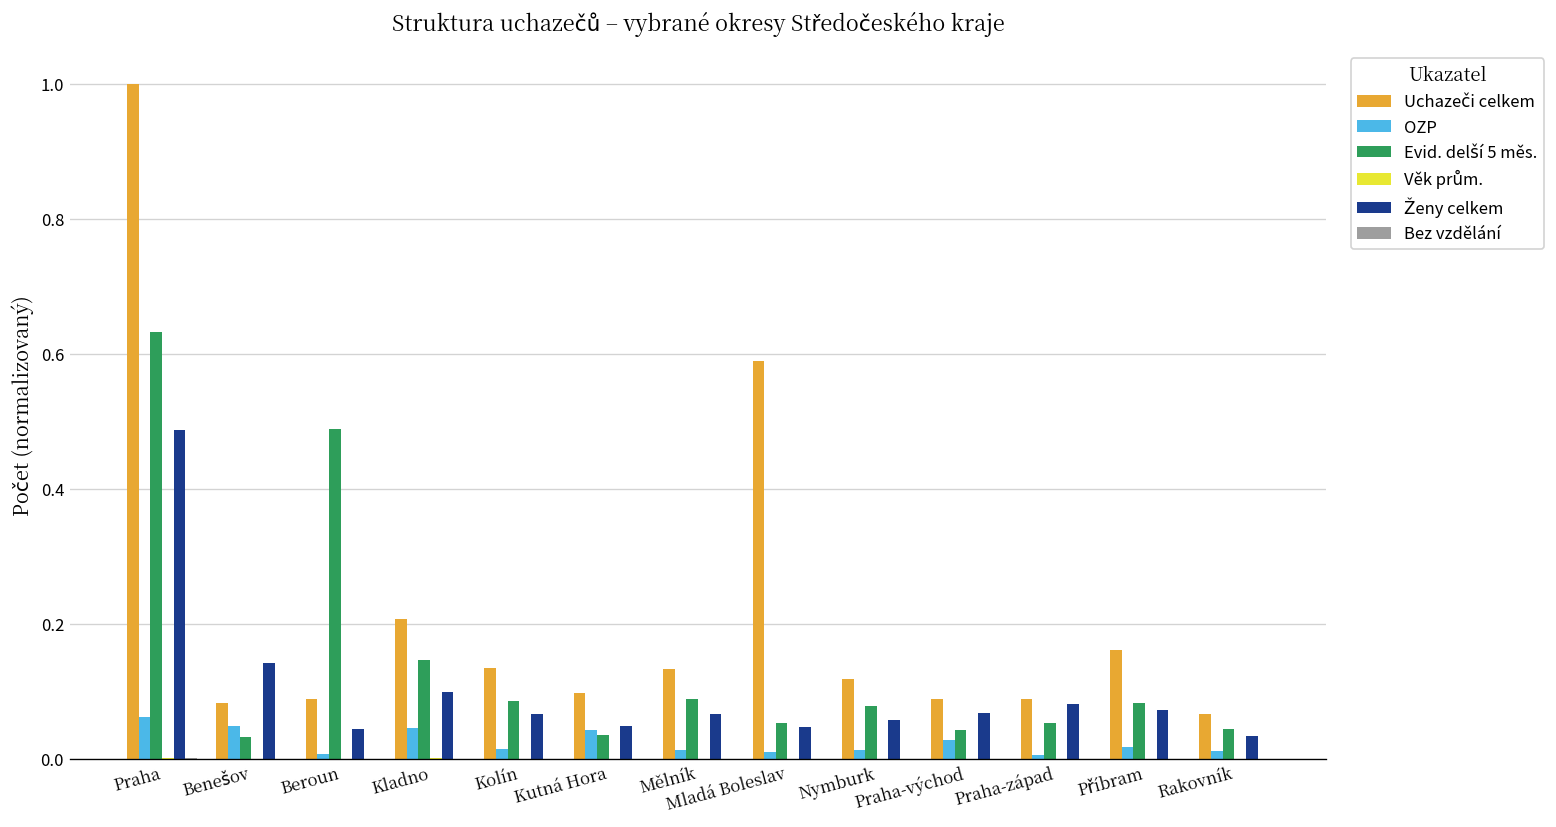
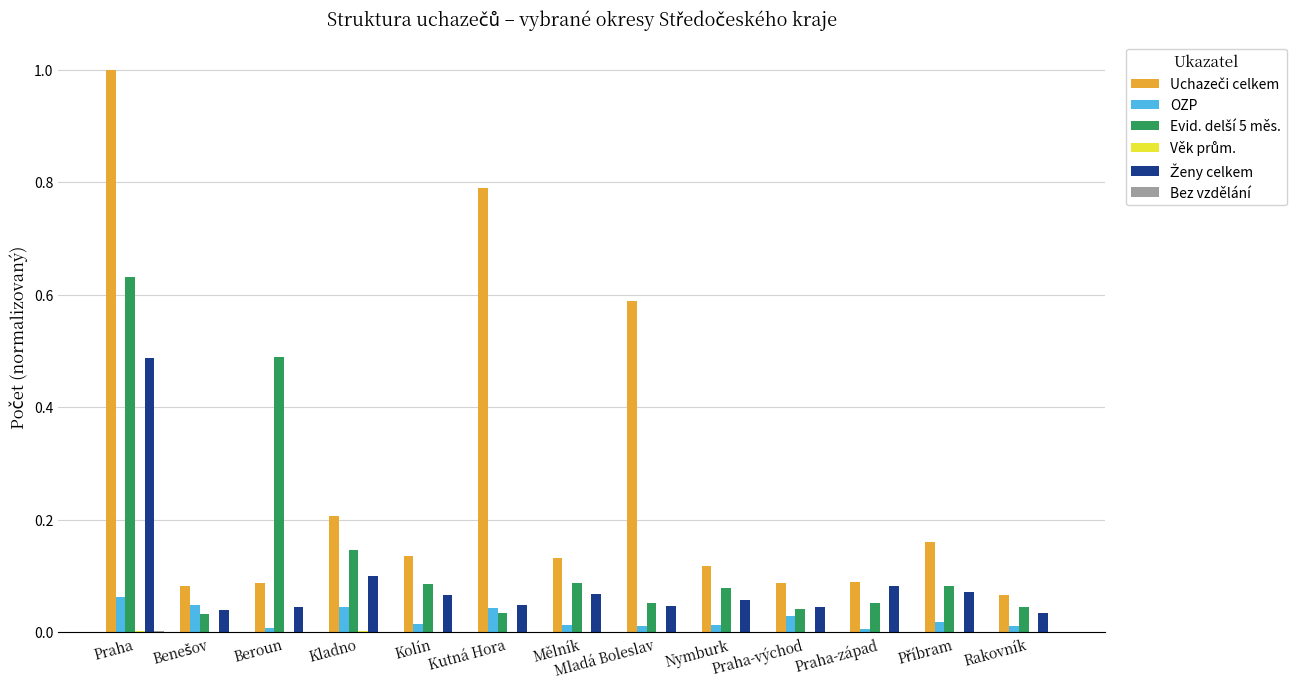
  {
    "Uchazeči celkem": {
      "Praha": 1.00,
      "Benešov": 0.08,
      "Beroun": 0.09,
      "Kladno": 0.21,
      "Kolín": 0.13,
-     "Kutná Hora": 0.10,
+     "Kutná Hora": 0.79,
      "Mělník": 0.13,
      "Mladá Boleslav": 0.59,
      "Nymburk": 0.12,
      "Praha-východ": 0.09,
      "Praha-západ": 0.09,
      "Příbram": 0.16,
      "Rakovník": 0.07
    },
    "OZP": {
      "Praha": 0.06,
      "Benešov": 0.05,
      "Beroun": 0.01,
      "Kladno": 0.05,
      "Kolín": 0.01,
      "Kutná Hora": 0.04,
      "Mělník": 0.01,
      "Mladá Boleslav": 0.01,
      "Nymburk": 0.01,
      "Praha-východ": 0.03,
      "Praha-západ": 0.01,
      "Příbram": 0.02,
      "Rakovník": 0.01
    },
    "Evid. delší 5 měs.": {
      "Praha": 0.63,
      "Benešov": 0.03,
      "Beroun": 0.49,
      "Kladno": 0.15,
      "Kolín": 0.09,
      "Kutná Hora": 0.03,
      "Mělník": 0.09,
      "Mladá Boleslav": 0.05,
      "Nymburk": 0.08,
      "Praha-východ": 0.04,
      "Praha-západ": 0.05,
      "Příbram": 0.08,
      "Rakovník": 0.04
    },
    "Ženy celkem": {
      "Praha": 0.49,
-     "Benešov": 0.14,
+     "Benešov": 0.04,
      "Beroun": 0.04,
      "Kladno": 0.10,
      "Kolín": 0.07,
      "Kutná Hora": 0.05,
      "Mělník": 0.07,
      "Mladá Boleslav": 0.05,
      "Nymburk": 0.06,
-     "Praha-východ": 0.07,
+     "Praha-východ": 0.04,
      "Praha-západ": 0.08,
      "Příbram": 0.07,
      "Rakovník": 0.03
    }
  }
